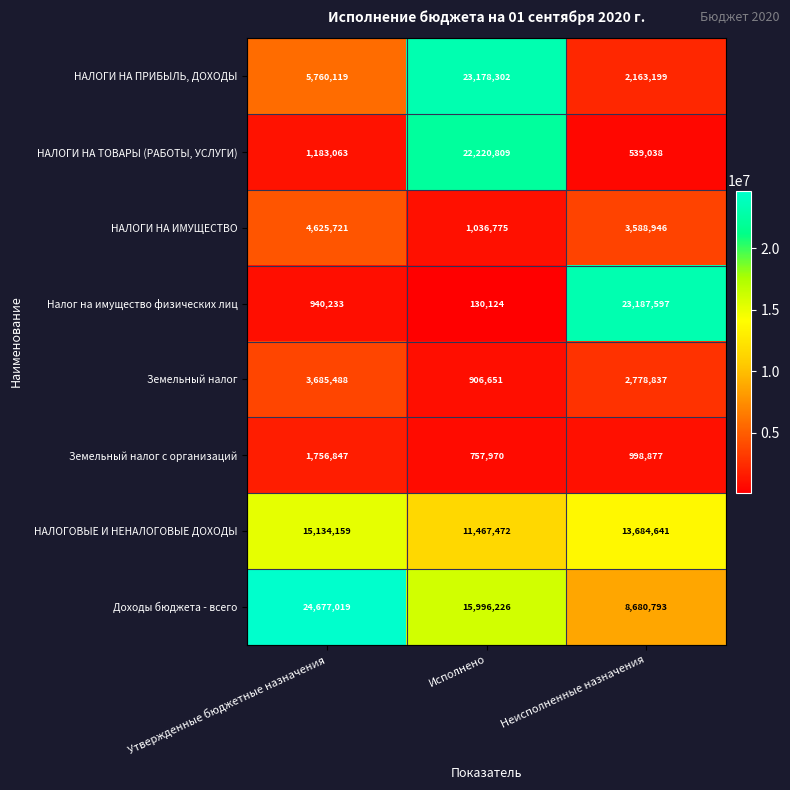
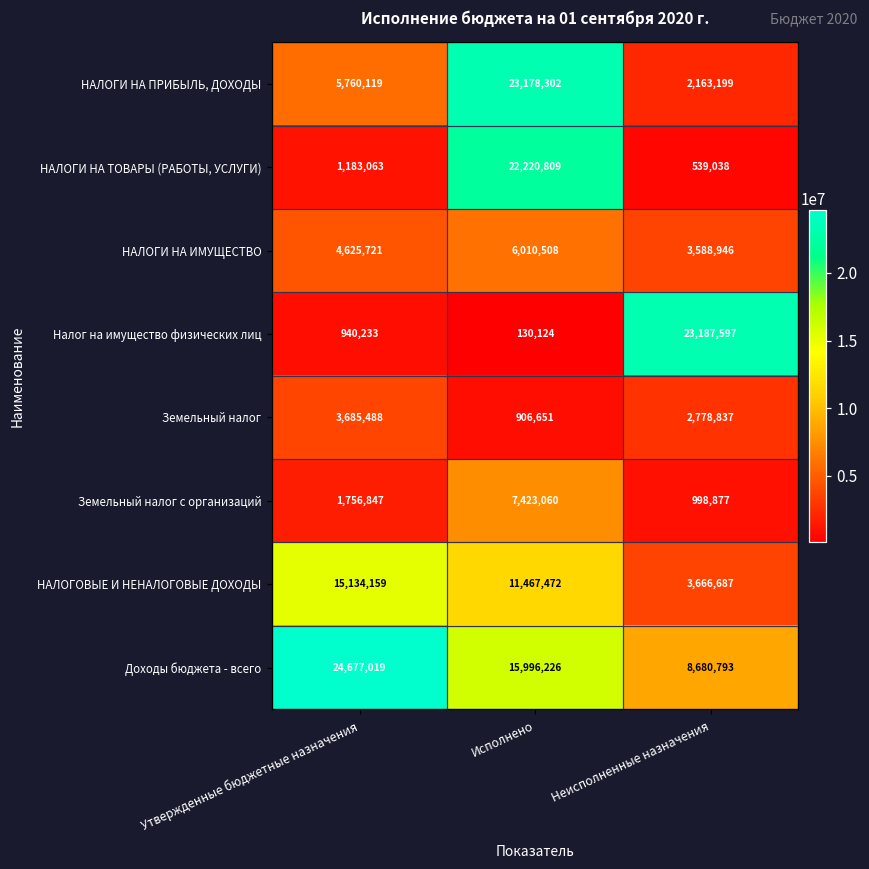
  {
    "НАЛОГИ НА ПРИБЫЛЬ, ДОХОДЫ": {
      "Утвержденные бюджетные назначения": "5,760,119",
      "Исполнено": "23,178,302",
      "Неисполненные назначения": "2,163,199"
    },
    "НАЛОГИ НА ТОВАРЫ (РАБОТЫ, УСЛУГИ)": {
      "Утвержденные бюджетные назначения": "1,183,063",
      "Исполнено": "22,220,809",
      "Неисполненные назначения": "539,038"
    },
    "НАЛОГИ НА ИМУЩЕСТВО": {
      "Утвержденные бюджетные назначения": "4,625,721",
-     "Исполнено": "1,036,775",
+     "Исполнено": "6,010,508",
      "Неисполненные назначения": "3,588,946"
    },
    "Налог на имущество физических лиц": {
      "Утвержденные бюджетные назначения": "940,233",
      "Исполнено": "130,124",
      "Неисполненные назначения": "23,187,597"
    },
    "Земельный налог": {
      "Утвержденные бюджетные назначения": "3,685,488",
      "Исполнено": "906,651",
      "Неисполненные назначения": "2,778,837"
    },
    "Земельный налог с организаций": {
      "Утвержденные бюджетные назначения": "1,756,847",
-     "Исполнено": "757,970",
+     "Исполнено": "7,423,060",
      "Неисполненные назначения": "998,877"
    },
    "НАЛОГОВЫЕ И НЕНАЛОГОВЫЕ ДОХОДЫ": {
      "Утвержденные бюджетные назначения": "15,134,159",
      "Исполнено": "11,467,472",
-     "Неисполненные назначения": "13,684,641"
+     "Неисполненные назначения": "3,666,687"
    },
    "Доходы бюджета - всего": {
      "Утвержденные бюджетные назначения": "24,677,019",
      "Исполнено": "15,996,226",
      "Неисполненные назначения": "8,680,793"
    }
  }
